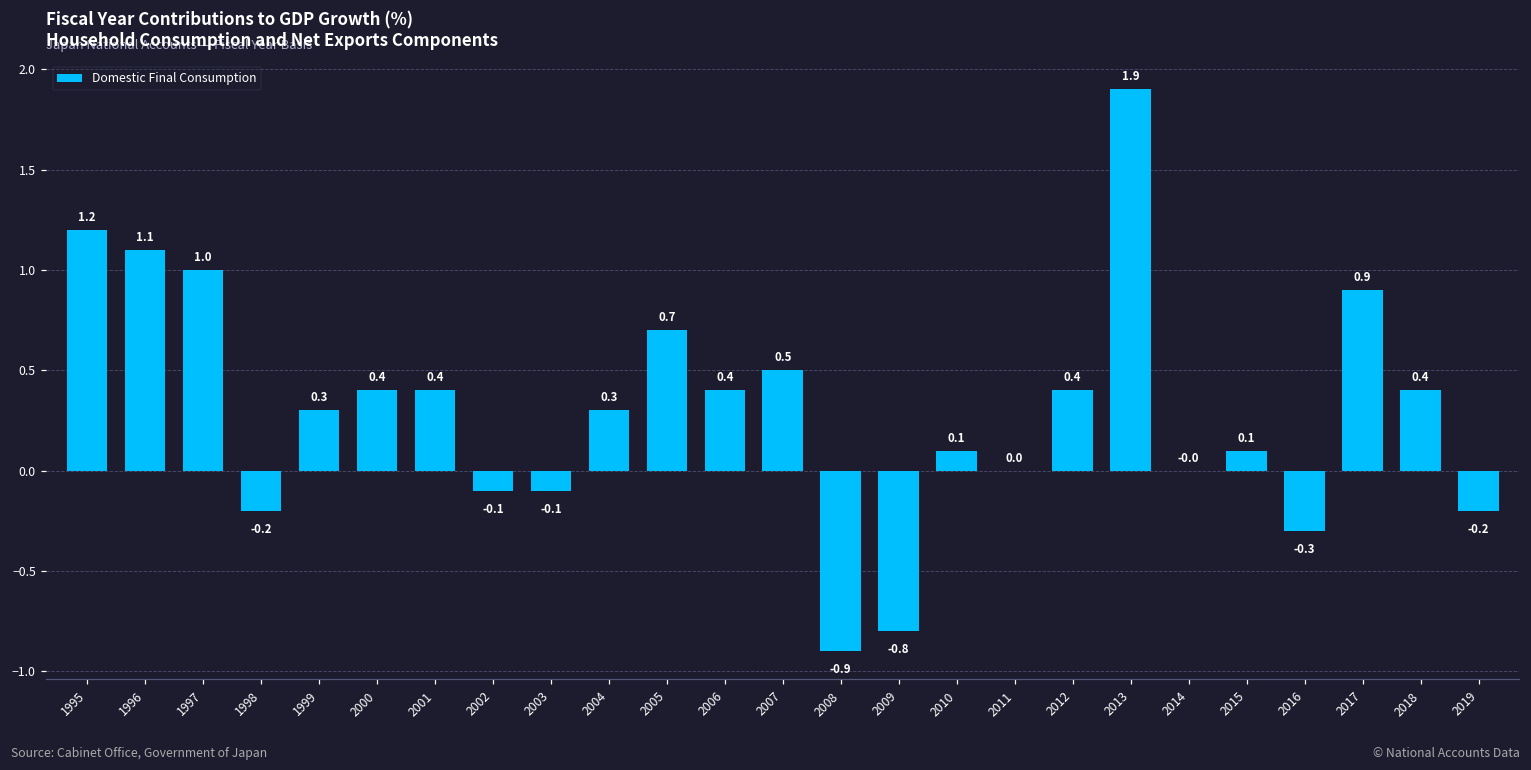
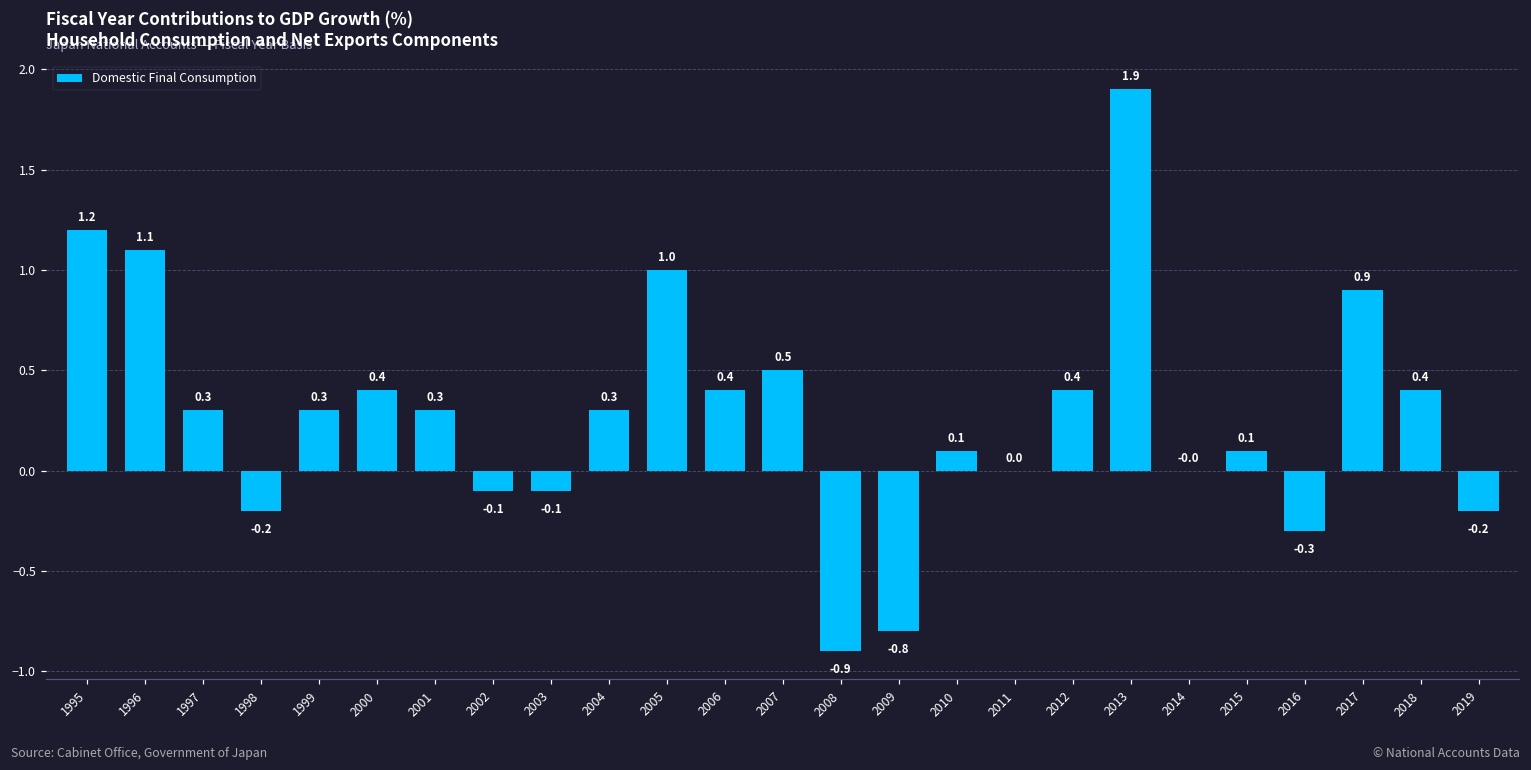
  {
    "1995": 1.2,
    "1996": 1.1,
-   "1997": 1.0,
+   "1997": 0.3,
    "1998": -0.2,
    "1999": 0.3,
    "2000": 0.4,
-   "2001": 0.4,
+   "2001": 0.3,
    "2002": -0.1,
    "2003": -0.1,
    "2004": 0.3,
-   "2005": 0.7,
+   "2005": 1.0,
    "2006": 0.4,
    "2007": 0.5,
    "2008": -0.9,
    "2009": -0.8,
    "2010": 0.1,
    "2011": 0.0,
    "2012": 0.4,
    "2013": 1.9,
    "2014": -0.0,
    "2015": 0.1,
    "2016": -0.3,
    "2017": 0.9,
    "2018": 0.4,
    "2019": -0.2
  }
